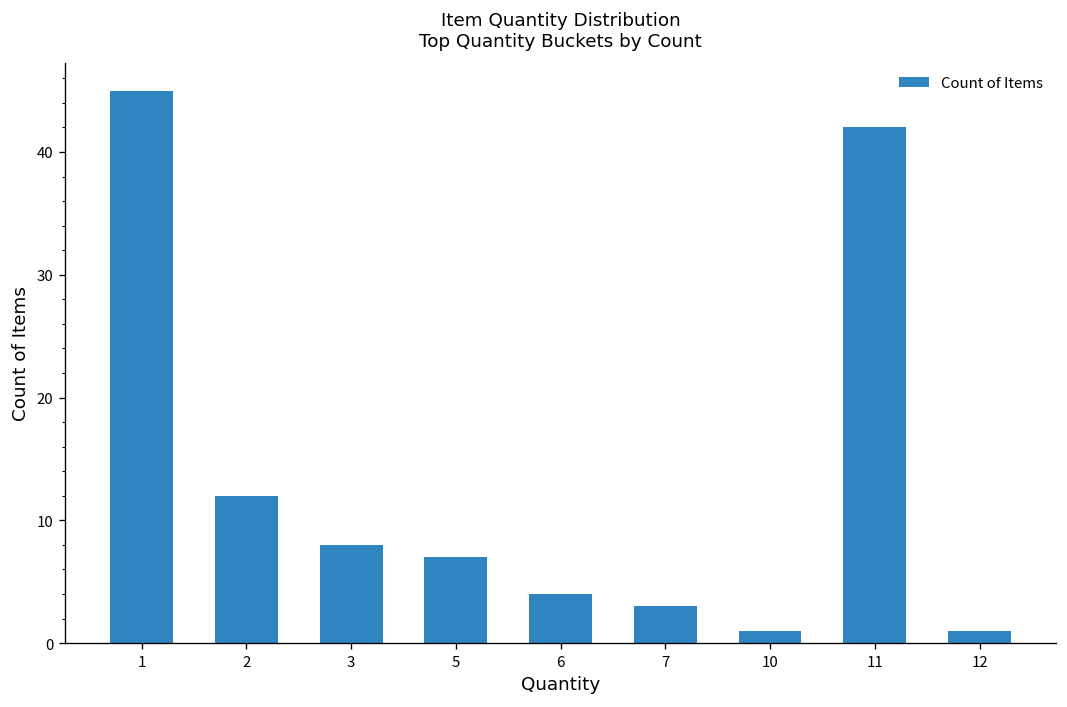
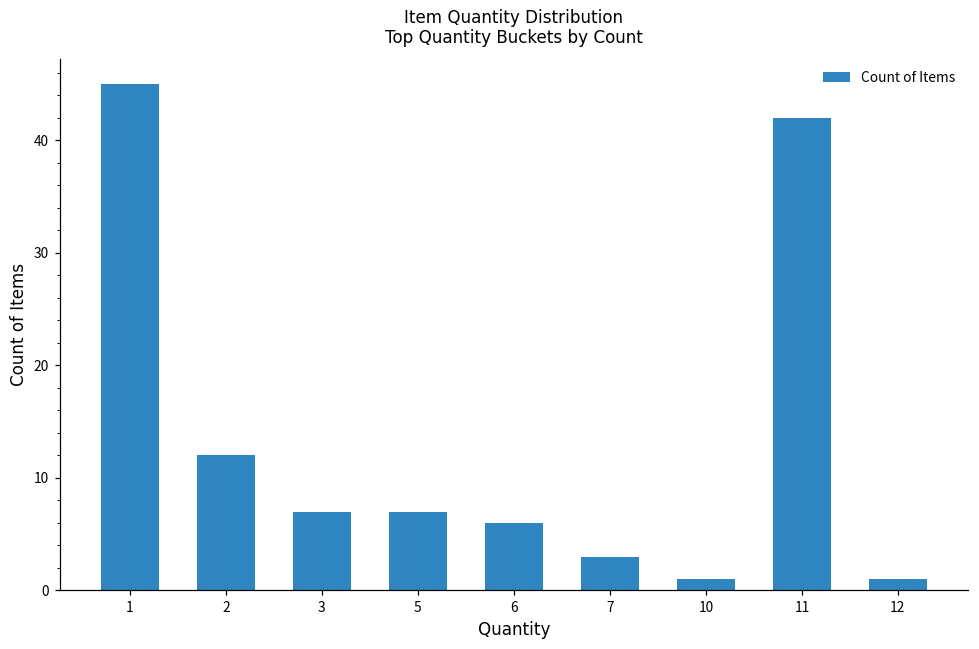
  {
    "1": 45,
    "2": 12,
-   "3": 8,
+   "3": 7,
    "5": 7,
-   "6": 4,
+   "6": 6,
    "7": 3,
    "10": 1,
    "11": 42,
    "12": 1
  }
